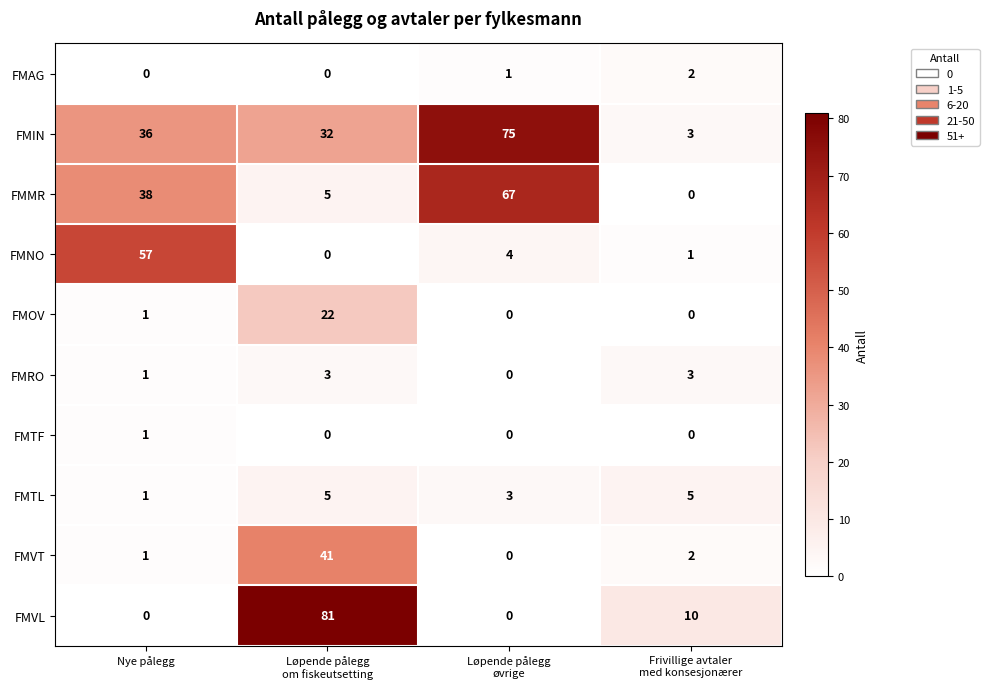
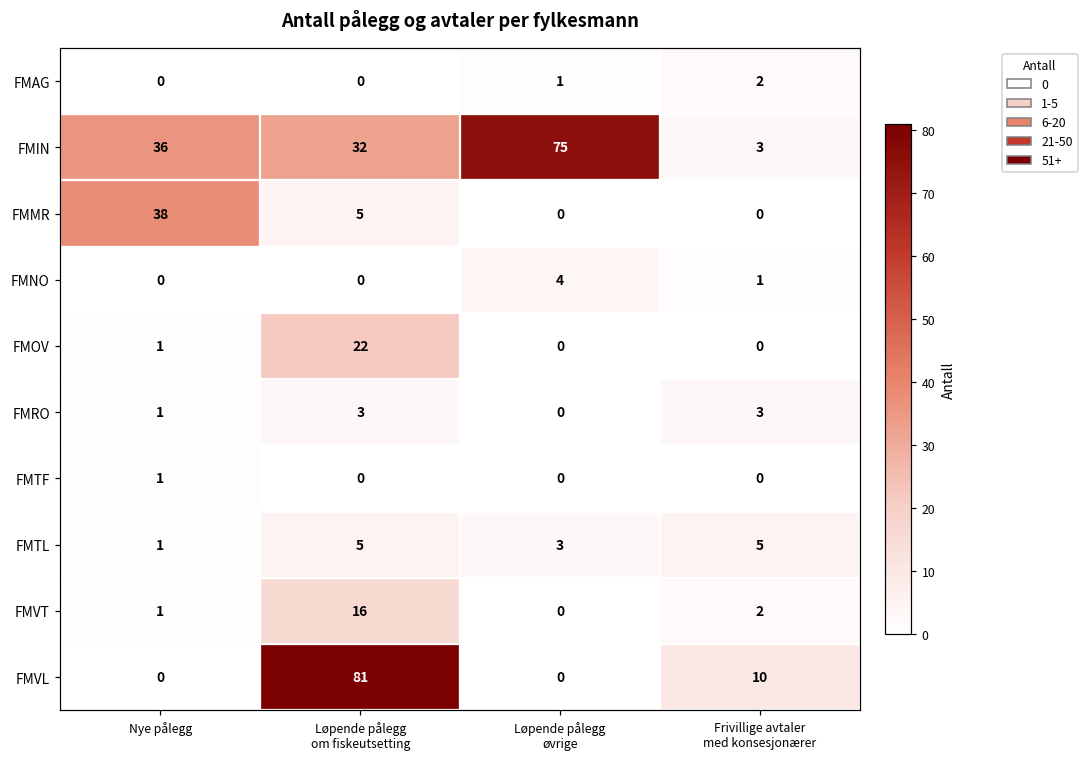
  {
    "FMAG": {
      "Nye pålegg": 0,
      "Løpende pålegg om fiskeutsetting": 0,
      "Løpende pålegg øvrige": 1,
      "Frivillige avtaler med konsesjonærer": 2
    },
    "FMIN": {
      "Nye pålegg": 36,
      "Løpende pålegg om fiskeutsetting": 32,
      "Løpende pålegg øvrige": 75,
      "Frivillige avtaler med konsesjonærer": 3
    },
    "FMMR": {
      "Nye pålegg": 38,
      "Løpende pålegg om fiskeutsetting": 5,
-     "Løpende pålegg øvrige": 67,
+     "Løpende pålegg øvrige": 0,
      "Frivillige avtaler med konsesjonærer": 0
    },
    "FMNO": {
-     "Nye pålegg": 57,
+     "Nye pålegg": 0,
      "Løpende pålegg om fiskeutsetting": 0,
      "Løpende pålegg øvrige": 4,
      "Frivillige avtaler med konsesjonærer": 1
    },
    "FMOV": {
      "Nye pålegg": 1,
      "Løpende pålegg om fiskeutsetting": 22,
      "Løpende pålegg øvrige": 0,
      "Frivillige avtaler med konsesjonærer": 0
    },
    "FMRO": {
      "Nye pålegg": 1,
      "Løpende pålegg om fiskeutsetting": 3,
      "Løpende pålegg øvrige": 0,
      "Frivillige avtaler med konsesjonærer": 3
    },
    "FMTF": {
      "Nye pålegg": 1,
      "Løpende pålegg om fiskeutsetting": 0,
      "Løpende pålegg øvrige": 0,
      "Frivillige avtaler med konsesjonærer": 0
    },
    "FMTL": {
      "Nye pålegg": 1,
      "Løpende pålegg om fiskeutsetting": 5,
      "Løpende pålegg øvrige": 3,
      "Frivillige avtaler med konsesjonærer": 5
    },
    "FMVT": {
      "Nye pålegg": 1,
-     "Løpende pålegg om fiskeutsetting": 41,
+     "Løpende pålegg om fiskeutsetting": 16,
      "Løpende pålegg øvrige": 0,
      "Frivillige avtaler med konsesjonærer": 2
    },
    "FMVL": {
      "Nye pålegg": 0,
      "Løpende pålegg om fiskeutsetting": 81,
      "Løpende pålegg øvrige": 0,
      "Frivillige avtaler med konsesjonærer": 10
    }
  }
